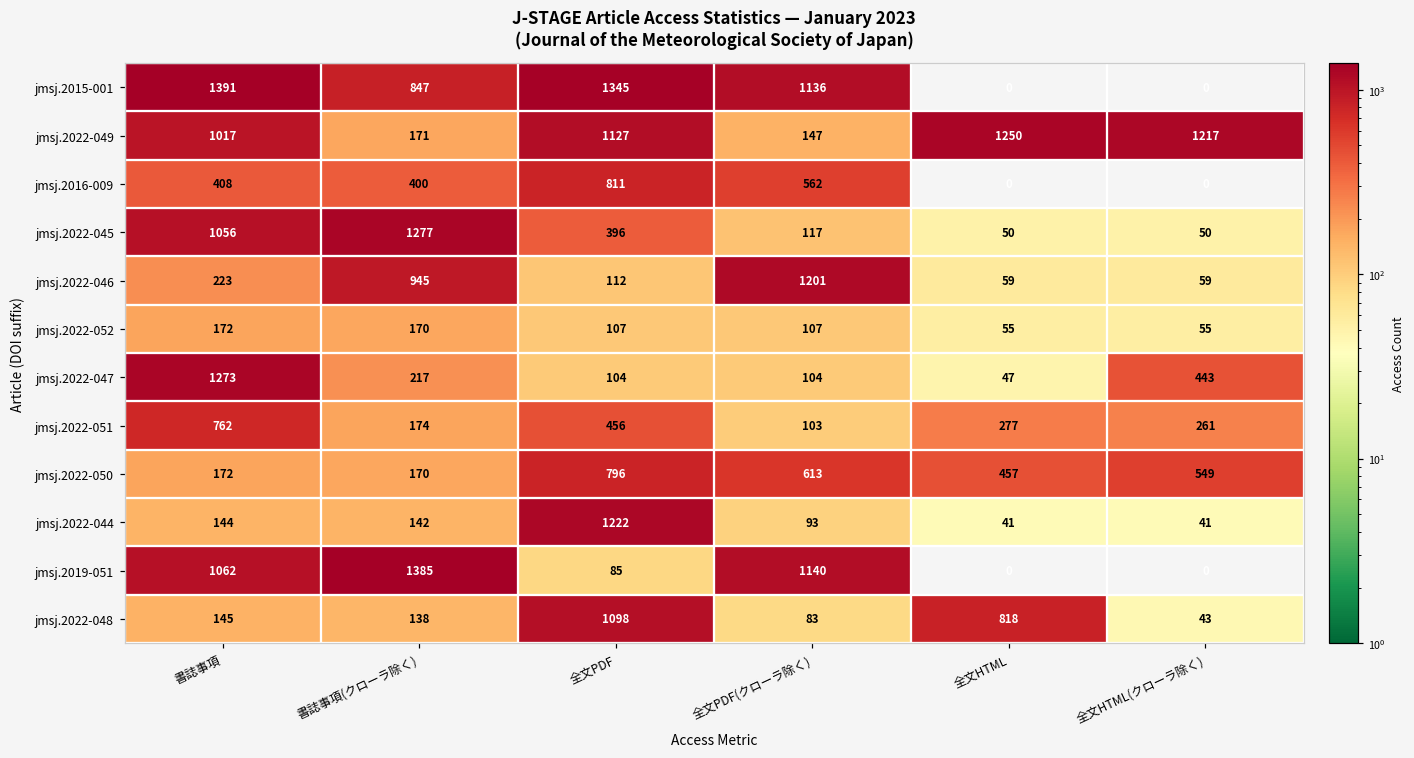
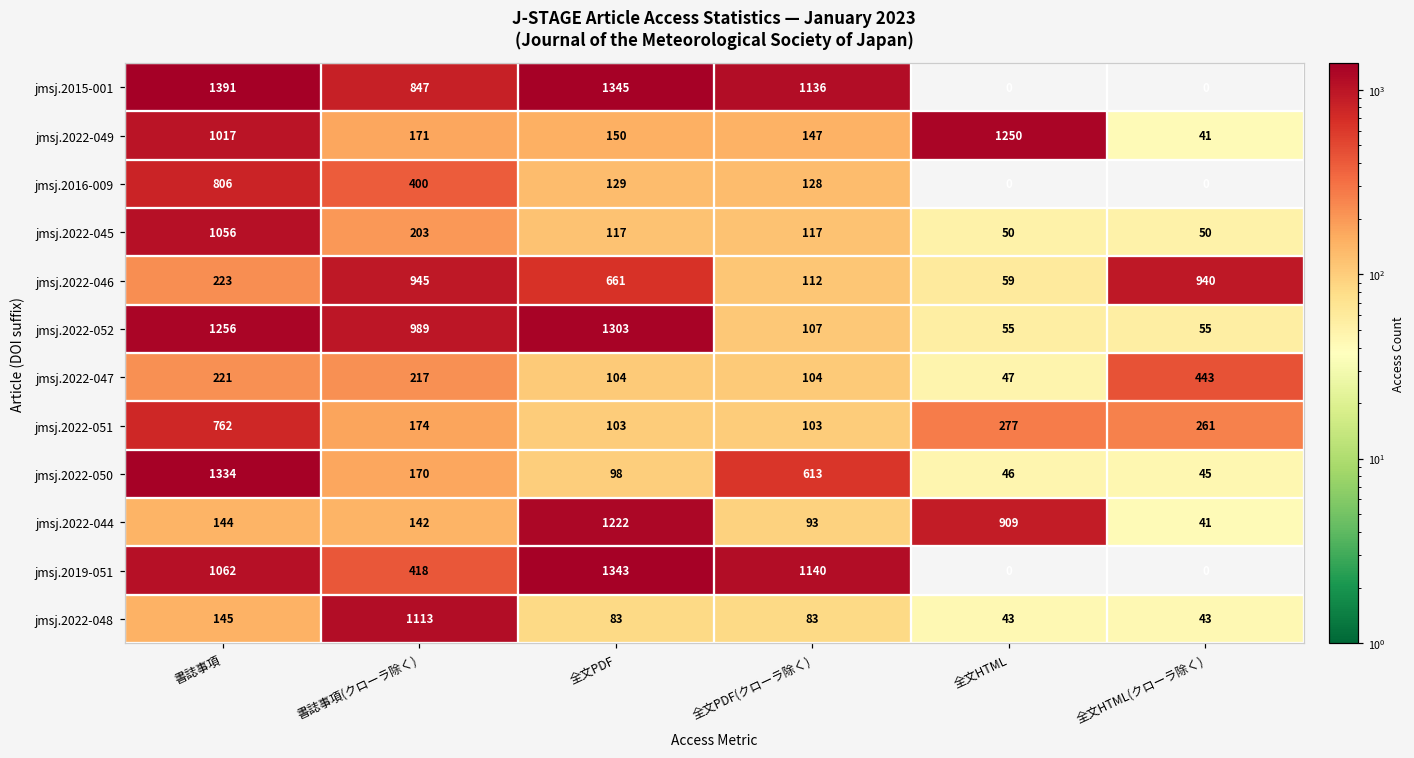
  {
    "jmsj.2015-001": {
      "書誌事項": 1391,
      "書誌事項(クローラ除く)": 847,
      "全文PDF": 1345,
      "全文PDF(クローラ除く)": 1136
    },
    "jmsj.2022-049": {
      "書誌事項": 1017,
      "書誌事項(クローラ除く)": 171,
-     "全文PDF": 1127,
+     "全文PDF": 150,
      "全文PDF(クローラ除く)": 147,
      "全文HTML": 1250,
-     "全文HTML(クローラ除く)": 1217
+     "全文HTML(クローラ除く)": 41
    },
    "jmsj.2016-009": {
-     "書誌事項": 408,
+     "書誌事項": 806,
      "書誌事項(クローラ除く)": 400,
-     "全文PDF": 811,
-     "全文PDF(クローラ除く)": 562
+     "全文PDF": 129,
+     "全文PDF(クローラ除く)": 128
    },
    "jmsj.2022-045": {
      "書誌事項": 1056,
-     "書誌事項(クローラ除く)": 1277,
-     "全文PDF": 396,
+     "書誌事項(クローラ除く)": 203,
+     "全文PDF": 117,
      "全文PDF(クローラ除く)": 117,
      "全文HTML": 50,
      "全文HTML(クローラ除く)": 50
    },
    "jmsj.2022-046": {
      "書誌事項": 223,
      "書誌事項(クローラ除く)": 945,
-     "全文PDF": 112,
-     "全文PDF(クローラ除く)": 1201,
+     "全文PDF": 661,
+     "全文PDF(クローラ除く)": 112,
      "全文HTML": 59,
-     "全文HTML(クローラ除く)": 59
+     "全文HTML(クローラ除く)": 940
    },
    "jmsj.2022-052": {
-     "書誌事項": 172,
-     "書誌事項(クローラ除く)": 170,
-     "全文PDF": 107,
+     "書誌事項": 1256,
+     "書誌事項(クローラ除く)": 989,
+     "全文PDF": 1303,
      "全文PDF(クローラ除く)": 107,
      "全文HTML": 55,
      "全文HTML(クローラ除く)": 55
    },
    "jmsj.2022-047": {
-     "書誌事項": 1273,
+     "書誌事項": 221,
      "書誌事項(クローラ除く)": 217,
      "全文PDF": 104,
      "全文PDF(クローラ除く)": 104,
      "全文HTML": 47,
      "全文HTML(クローラ除く)": 443
    },
    "jmsj.2022-051": {
      "書誌事項": 762,
      "書誌事項(クローラ除く)": 174,
-     "全文PDF": 456,
+     "全文PDF": 103,
      "全文PDF(クローラ除く)": 103,
      "全文HTML": 277,
      "全文HTML(クローラ除く)": 261
    },
    "jmsj.2022-050": {
-     "書誌事項": 172,
+     "書誌事項": 1334,
      "書誌事項(クローラ除く)": 170,
-     "全文PDF": 796,
+     "全文PDF": 98,
      "全文PDF(クローラ除く)": 613,
-     "全文HTML": 457,
-     "全文HTML(クローラ除く)": 549
+     "全文HTML": 46,
+     "全文HTML(クローラ除く)": 45
    },
    "jmsj.2022-044": {
      "書誌事項": 144,
      "書誌事項(クローラ除く)": 142,
      "全文PDF": 1222,
      "全文PDF(クローラ除く)": 93,
-     "全文HTML": 41,
+     "全文HTML": 909,
      "全文HTML(クローラ除く)": 41
    },
    "jmsj.2019-051": {
      "書誌事項": 1062,
-     "書誌事項(クローラ除く)": 1385,
-     "全文PDF": 85,
+     "書誌事項(クローラ除く)": 418,
+     "全文PDF": 1343,
      "全文PDF(クローラ除く)": 1140
    },
    "jmsj.2022-048": {
      "書誌事項": 145,
-     "書誌事項(クローラ除く)": 138,
-     "全文PDF": 1098,
+     "書誌事項(クローラ除く)": 1113,
+     "全文PDF": 83,
      "全文PDF(クローラ除く)": 83,
-     "全文HTML": 818,
+     "全文HTML": 43,
      "全文HTML(クローラ除く)": 43
    }
  }
